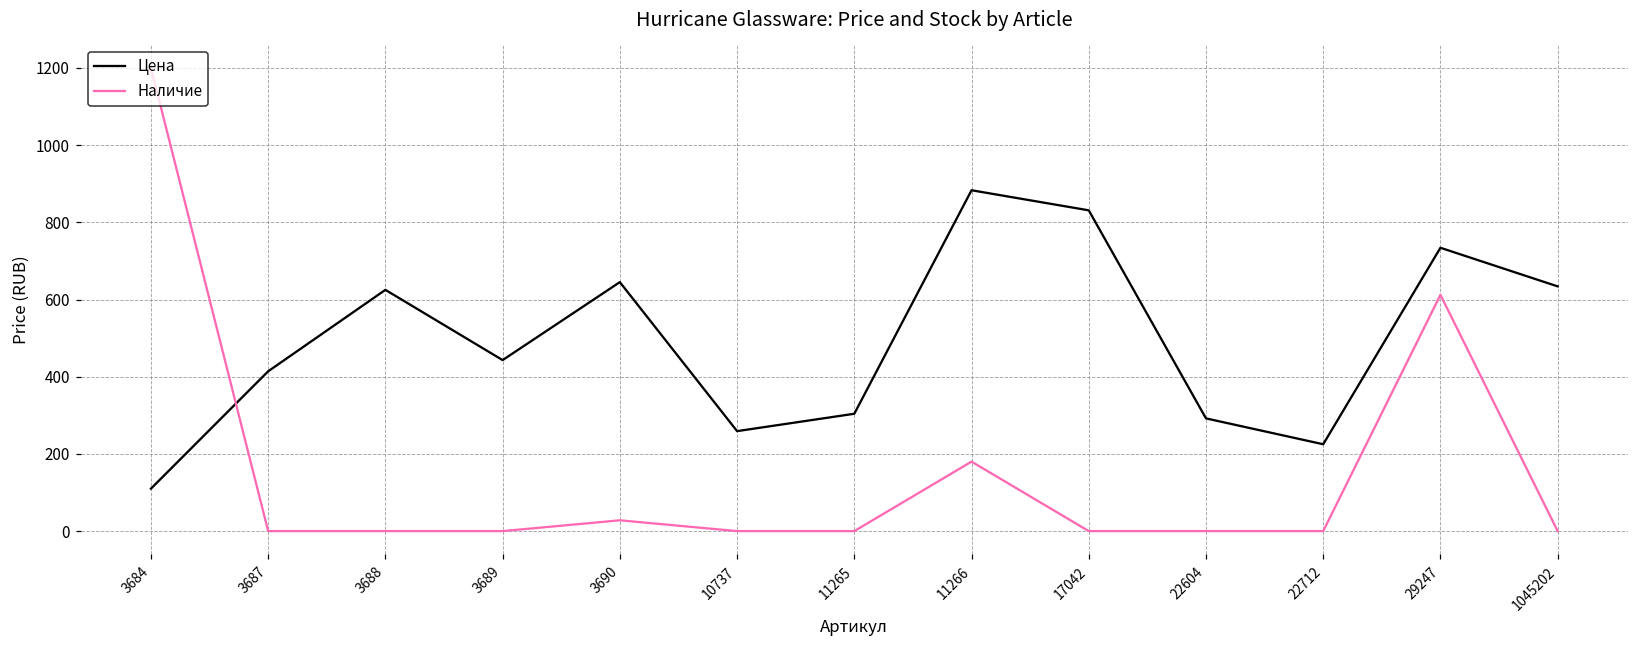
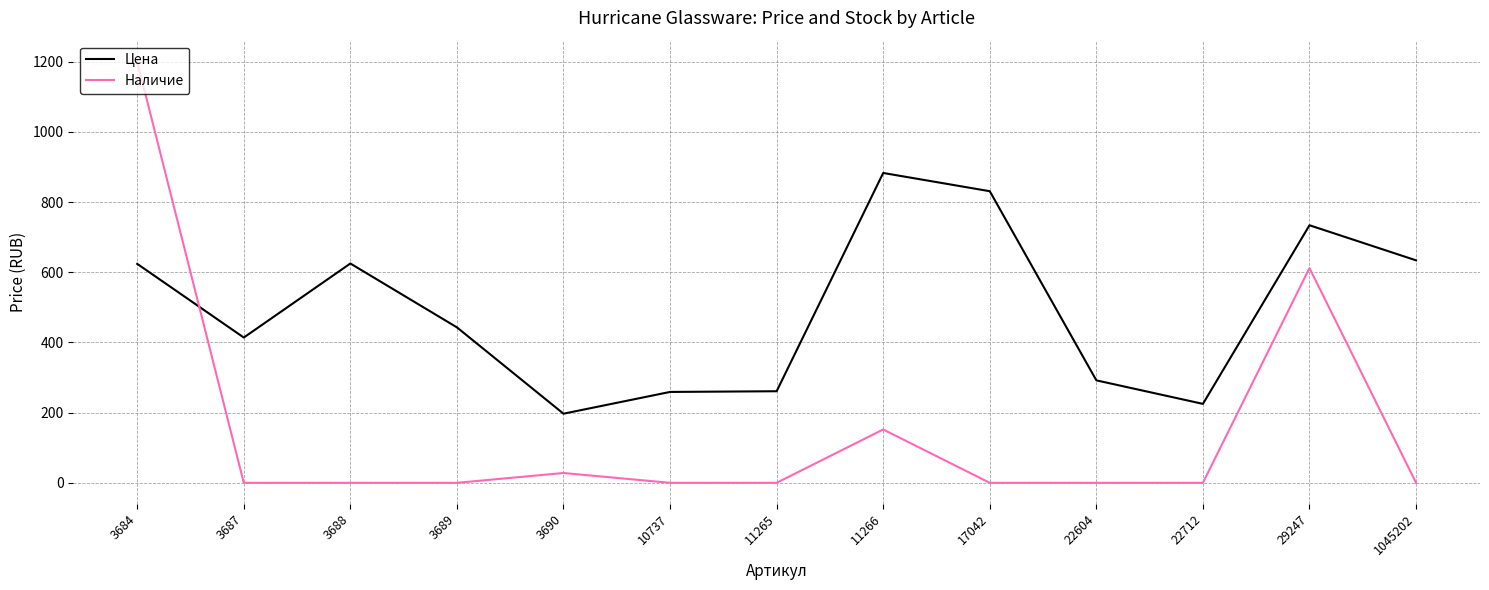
  {
    "Цена": {
-     "3684": 110,
+     "3684": 620,
      "3687": 410,
      "3688": 630,
      "3689": 440,
-     "3690": 650,
+     "3690": 200,
      "10737": 260,
-     "11265": 300,
+     "11265": 260,
      "11266": 880,
      "17042": 830,
      "22604": 290,
      "22712": 230,
      "29247": 730,
      "1045202": 630
    },
    "Наличие": {
      "3687": 0,
      "3688": 0,
      "3689": 0,
      "3690": 30,
      "10737": 0,
      "11265": 0,
-     "11266": 180,
+     "11266": 150,
      "17042": 0,
      "22604": 0,
      "22712": 0,
      "29247": 610,
      "1045202": 0
    }
  }
